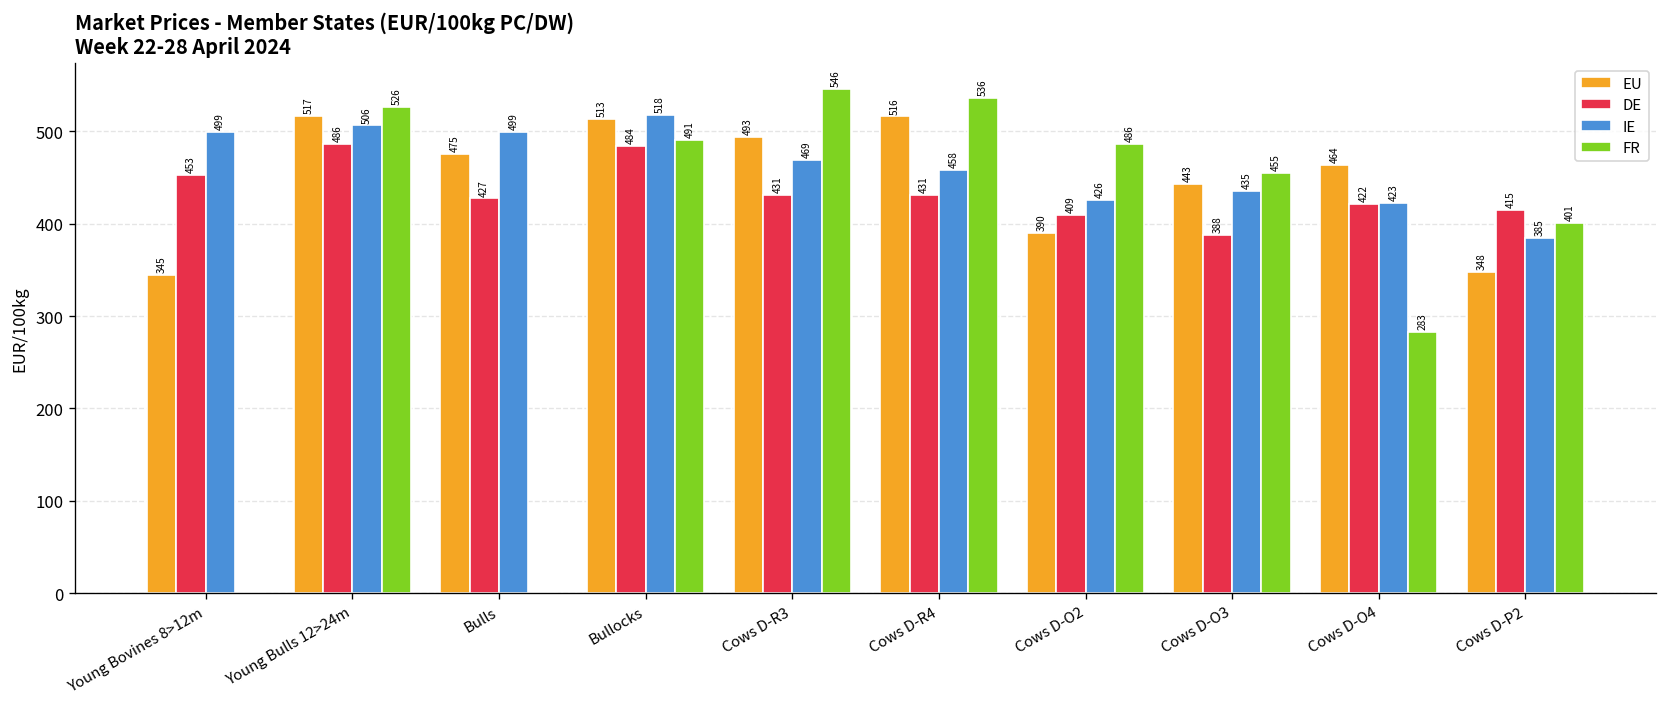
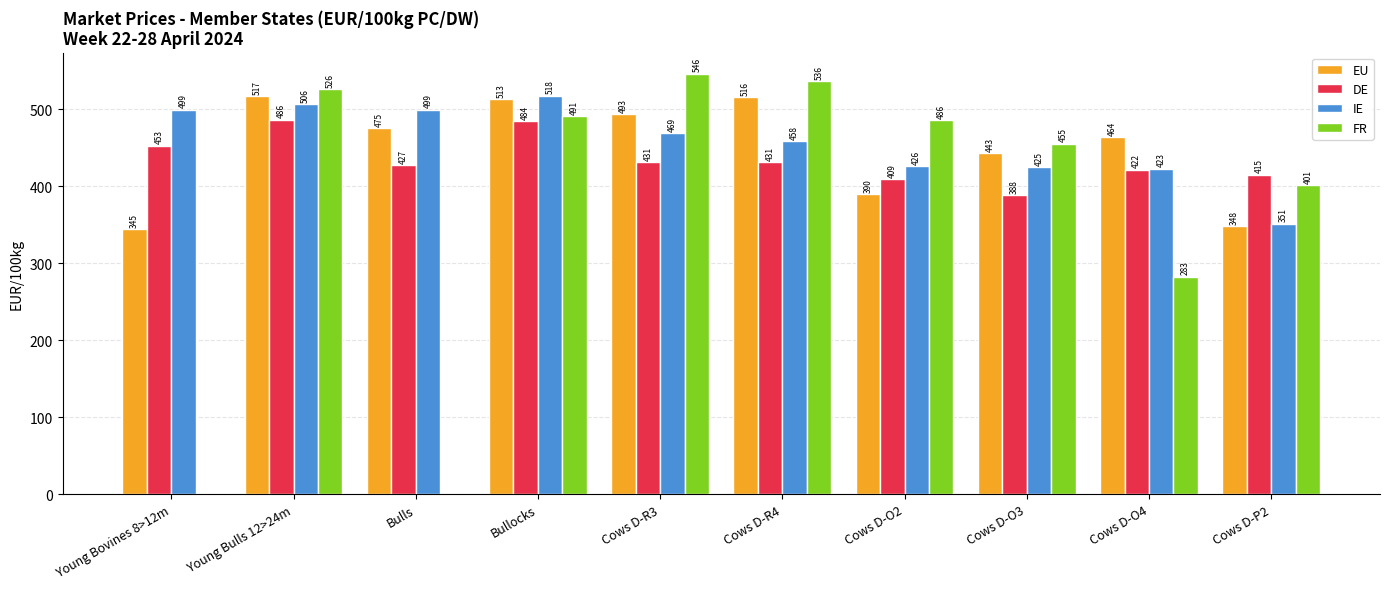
  {
    "EU": {
      "Young Bovines 8>12m": 345,
      "Young Bulls 12>24m": 517,
      "Bulls": 475,
      "Bullocks": 513,
      "Cows D-R3": 493,
      "Cows D-R4": 516,
      "Cows D-O2": 390,
      "Cows D-O3": 443,
      "Cows D-O4": 464,
      "Cows D-P2": 348
    },
    "DE": {
      "Young Bovines 8>12m": 453,
      "Young Bulls 12>24m": 486,
      "Bulls": 427,
      "Bullocks": 484,
      "Cows D-R3": 431,
      "Cows D-R4": 431,
      "Cows D-O2": 409,
      "Cows D-O3": 388,
      "Cows D-O4": 422,
      "Cows D-P2": 415
    },
    "IE": {
      "Young Bovines 8>12m": 499,
      "Young Bulls 12>24m": 506,
      "Bulls": 499,
      "Bullocks": 518,
      "Cows D-R3": 469,
      "Cows D-R4": 458,
      "Cows D-O2": 426,
-     "Cows D-O3": 435,
+     "Cows D-O3": 425,
      "Cows D-O4": 423,
-     "Cows D-P2": 385
+     "Cows D-P2": 351
    },
    "FR": {
      "Young Bulls 12>24m": 526,
      "Bullocks": 491,
      "Cows D-R3": 546,
      "Cows D-R4": 536,
      "Cows D-O2": 486,
      "Cows D-O3": 455,
      "Cows D-O4": 283,
      "Cows D-P2": 401
    }
  }
